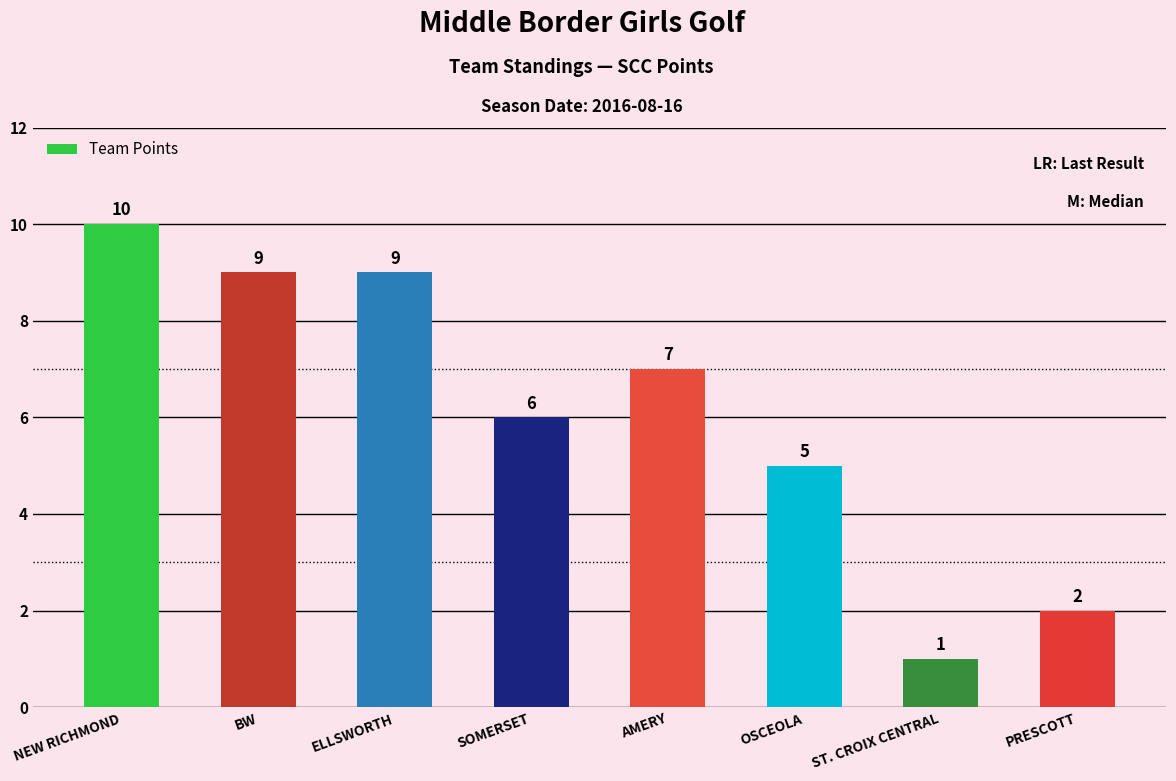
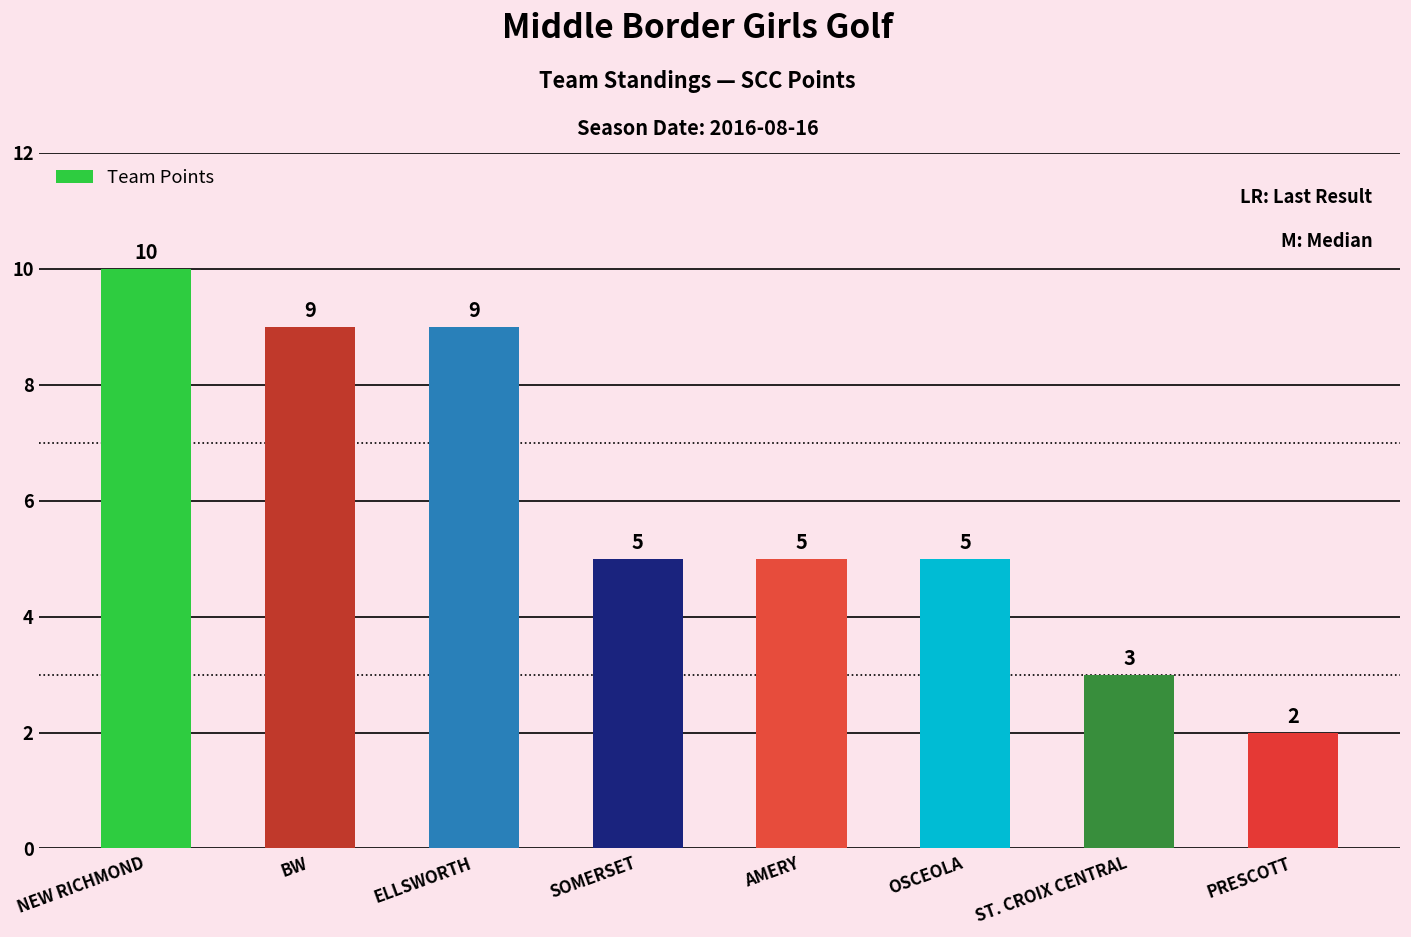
  {
    "NEW RICHMOND": 10,
    "BW": 9,
    "ELLSWORTH": 9,
-   "SOMERSET": 6,
-   "AMERY": 7,
+   "SOMERSET": 5,
+   "AMERY": 5,
    "OSCEOLA": 5,
-   "ST. CROIX CENTRAL": 1,
+   "ST. CROIX CENTRAL": 3,
    "PRESCOTT": 2
  }
